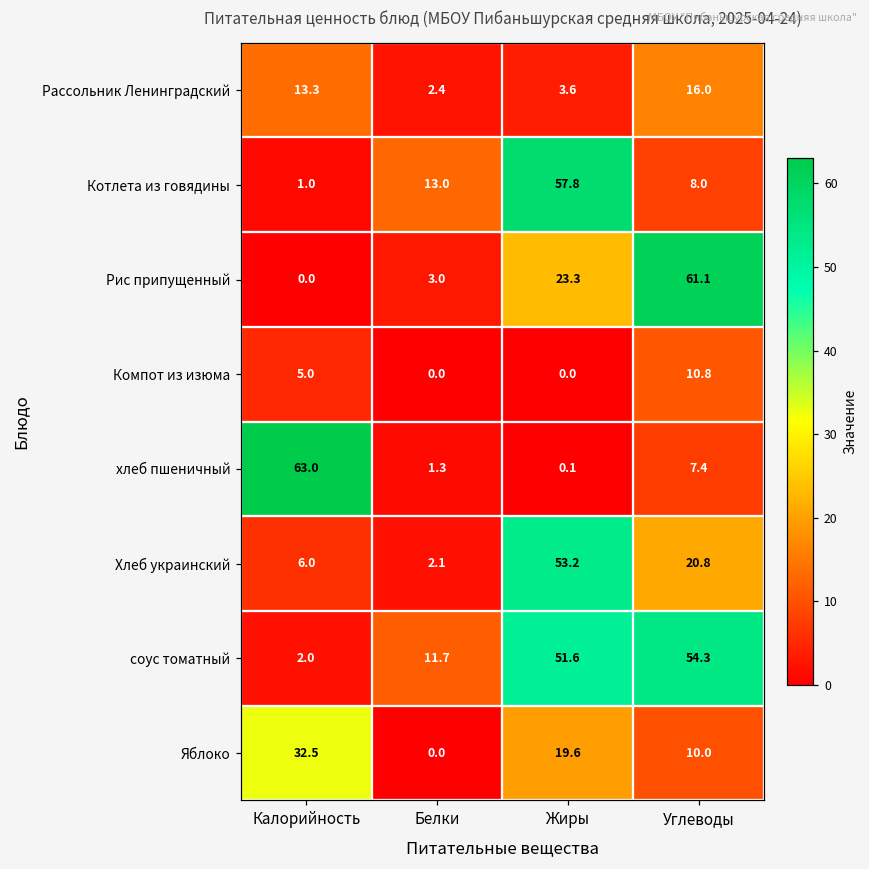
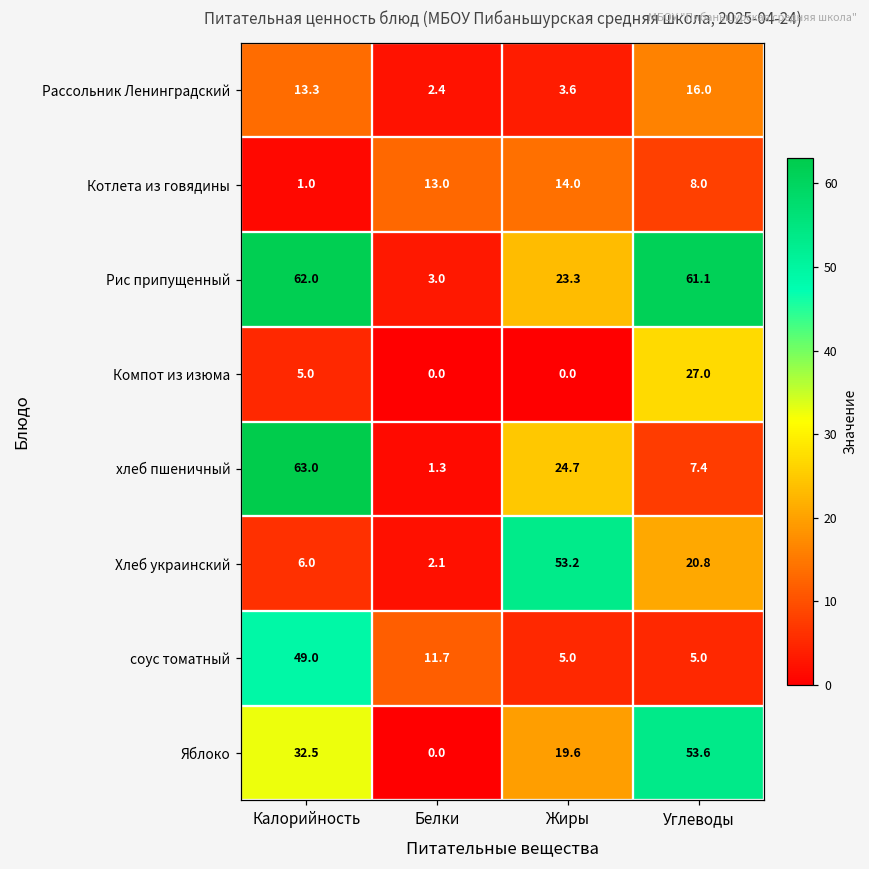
  {
    "Рассольник Ленинградский": {
      "Калорийность": 13.3,
      "Белки": 2.4,
      "Жиры": 3.6,
      "Углеводы": 16.0
    },
    "Котлета из говядины": {
      "Калорийность": 1.0,
      "Белки": 13.0,
-     "Жиры": 57.8,
+     "Жиры": 14.0,
      "Углеводы": 8.0
    },
    "Рис припущенный": {
-     "Калорийность": 0.0,
+     "Калорийность": 62.0,
      "Белки": 3.0,
      "Жиры": 23.3,
      "Углеводы": 61.1
    },
    "Компот из изюма": {
      "Калорийность": 5.0,
      "Белки": 0.0,
      "Жиры": 0.0,
-     "Углеводы": 10.8
+     "Углеводы": 27.0
    },
    "хлеб пшеничный": {
      "Калорийность": 63.0,
      "Белки": 1.3,
-     "Жиры": 0.1,
+     "Жиры": 24.7,
      "Углеводы": 7.4
    },
    "Хлеб украинский": {
      "Калорийность": 6.0,
      "Белки": 2.1,
      "Жиры": 53.2,
      "Углеводы": 20.8
    },
    "соус томатный": {
-     "Калорийность": 2.0,
+     "Калорийность": 49.0,
      "Белки": 11.7,
-     "Жиры": 51.6,
-     "Углеводы": 54.3
+     "Жиры": 5.0,
+     "Углеводы": 5.0
    },
    "Яблоко": {
      "Калорийность": 32.5,
      "Белки": 0.0,
      "Жиры": 19.6,
-     "Углеводы": 10.0
+     "Углеводы": 53.6
    }
  }
